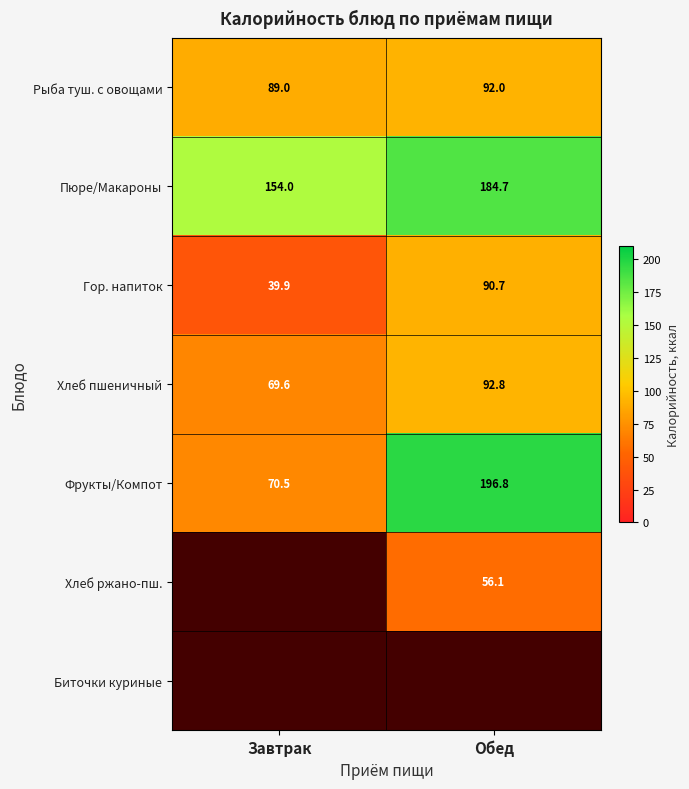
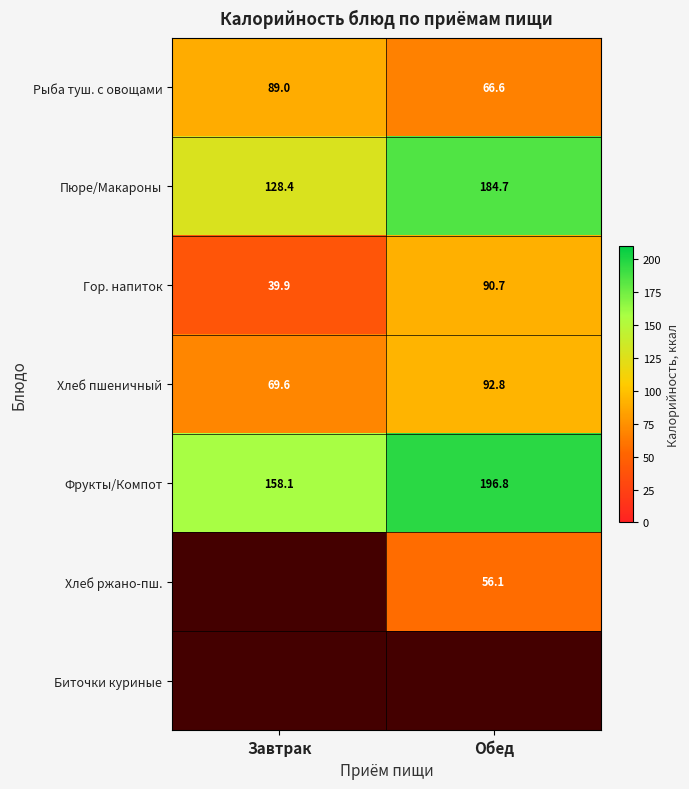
  {
    "Рыба туш. с овощами": {
      "Завтрак": 89.0,
-     "Обед": 92.0
+     "Обед": 66.6
    },
    "Пюре/Макароны": {
-     "Завтрак": 154.0,
+     "Завтрак": 128.4,
      "Обед": 184.7
    },
    "Гор. напиток": {
      "Завтрак": 39.9,
      "Обед": 90.7
    },
    "Хлеб пшеничный": {
      "Завтрак": 69.6,
      "Обед": 92.8
    },
    "Фрукты/Компот": {
-     "Завтрак": 70.5,
+     "Завтрак": 158.1,
      "Обед": 196.8
    },
    "Хлеб ржано-пш.": {
      "Обед": 56.1
    }
  }
